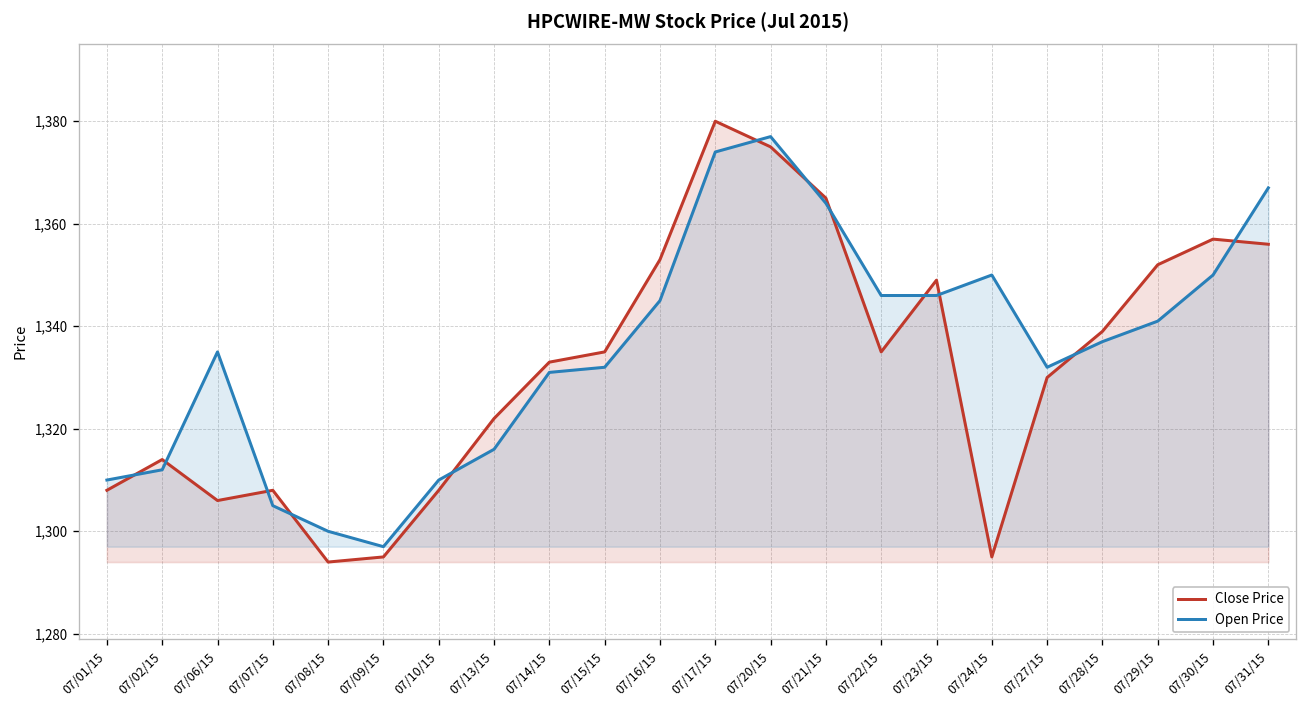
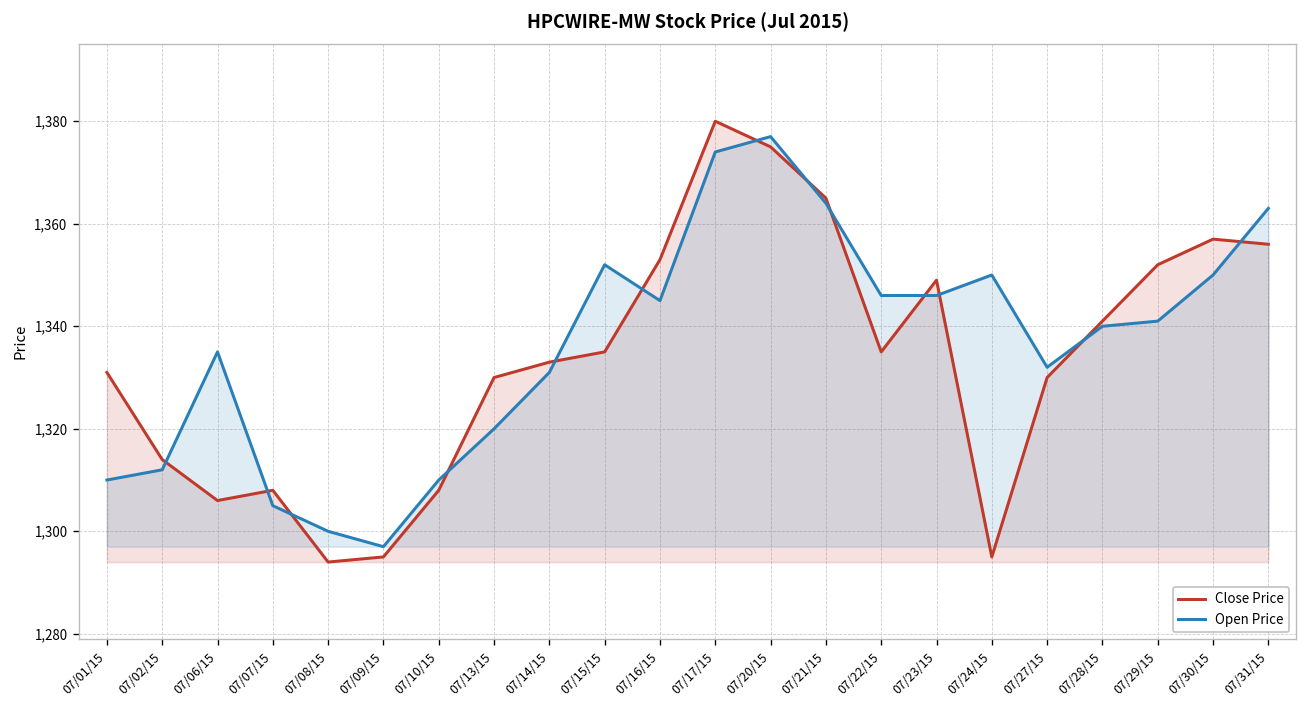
  {
    "Close Price": {
-     "07/01/15": "1,308",
+     "07/01/15": "1,331",
      "07/02/15": "1,314",
      "07/06/15": "1,306",
      "07/07/15": "1,308",
      "07/08/15": "1,294",
      "07/09/15": "1,295",
      "07/10/15": "1,308",
-     "07/13/15": "1,322",
+     "07/13/15": "1,330",
      "07/14/15": "1,333",
      "07/15/15": "1,335",
      "07/16/15": "1,353",
      "07/17/15": "1,380",
      "07/20/15": "1,375",
      "07/21/15": "1,365",
      "07/22/15": "1,335",
      "07/23/15": "1,349",
      "07/24/15": "1,295",
      "07/27/15": "1,330",
-     "07/28/15": "1,339",
+     "07/28/15": "1,341",
      "07/29/15": "1,352",
      "07/30/15": "1,357",
      "07/31/15": "1,356"
    },
    "Open Price": {
      "07/01/15": "1,310",
      "07/02/15": "1,312",
      "07/06/15": "1,335",
      "07/07/15": "1,305",
      "07/08/15": "1,300",
      "07/09/15": "1,297",
      "07/10/15": "1,310",
-     "07/13/15": "1,316",
+     "07/13/15": "1,320",
      "07/14/15": "1,331",
-     "07/15/15": "1,332",
+     "07/15/15": "1,352",
      "07/16/15": "1,345",
      "07/17/15": "1,374",
      "07/20/15": "1,377",
      "07/21/15": "1,364",
      "07/22/15": "1,346",
      "07/23/15": "1,346",
      "07/24/15": "1,350",
      "07/27/15": "1,332",
-     "07/28/15": "1,337",
+     "07/28/15": "1,340",
      "07/29/15": "1,341",
      "07/30/15": "1,350",
-     "07/31/15": "1,367"
+     "07/31/15": "1,363"
    }
  }
